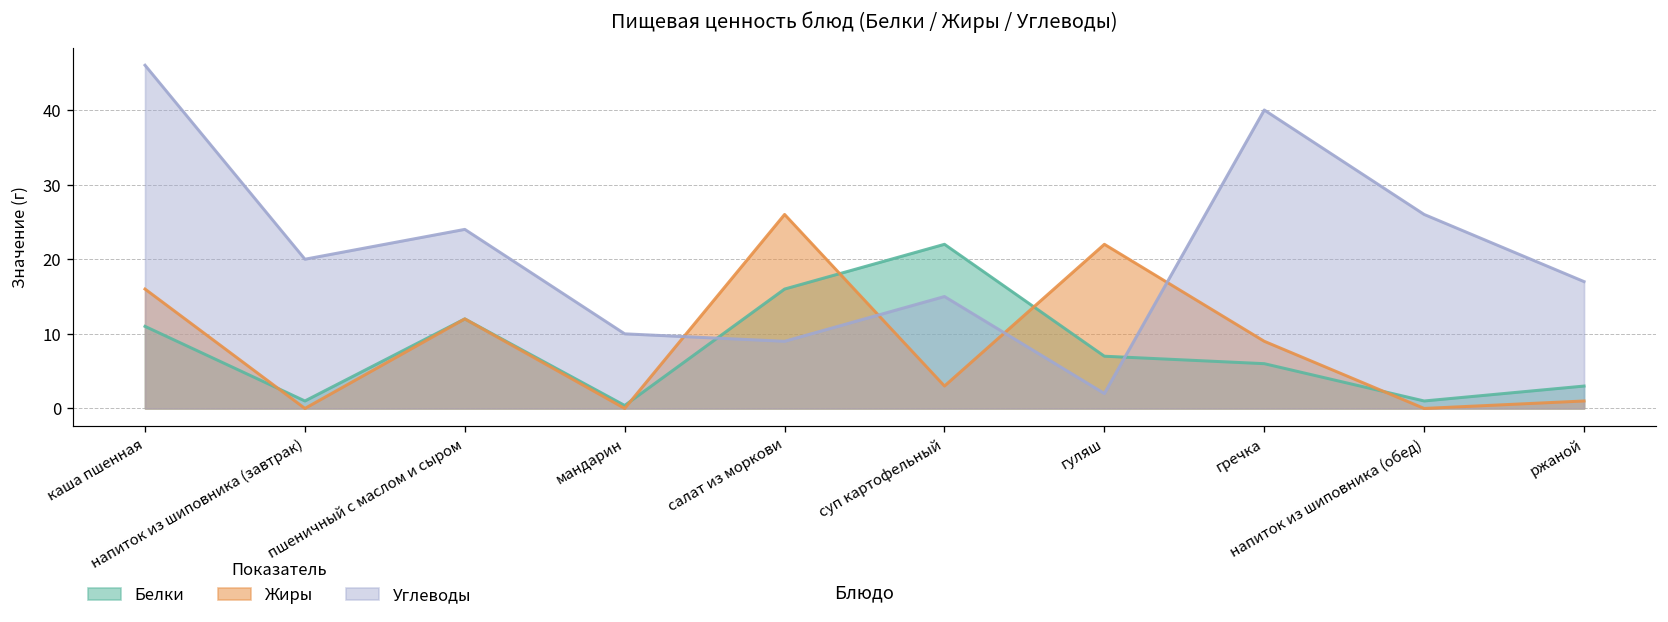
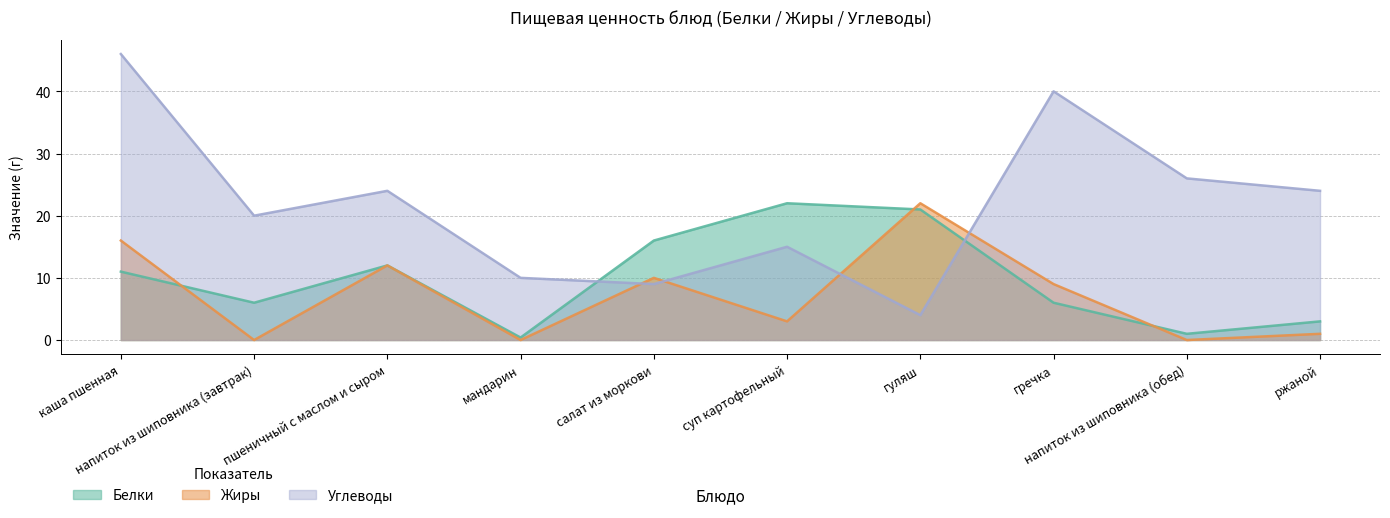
  {
    "Белки": {
      "каша пшенная": 11,
-     "напиток из шиповника (завтрак)": 1,
+     "напиток из шиповника (завтрак)": 6,
      "салат из моркови": 16,
      "суп картофельный": 22,
-     "гуляш": 7,
+     "гуляш": 21,
      "гречка": 6,
      "напиток из шиповника (обед)": 1,
      "ржаной": 3
    },
    "Жиры": {
      "каша пшенная": 16,
      "напиток из шиповника (завтрак)": 0,
-     "салат из моркови": 26,
+     "салат из моркови": 10,
      "суп картофельный": 3,
      "гуляш": 22,
      "гречка": 9,
      "напиток из шиповника (обед)": 0,
      "ржаной": 1
    },
    "Углеводы": {
      "каша пшенная": 46,
      "напиток из шиповника (завтрак)": 20,
      "пшеничный с маслом и сыром": 24,
      "мандарин": 10,
      "салат из моркови": 9,
      "суп картофельный": 15,
-     "гуляш": 2,
+     "гуляш": 4,
      "гречка": 40,
      "напиток из шиповника (обед)": 26,
-     "ржаной": 17
+     "ржаной": 24
    }
  }
